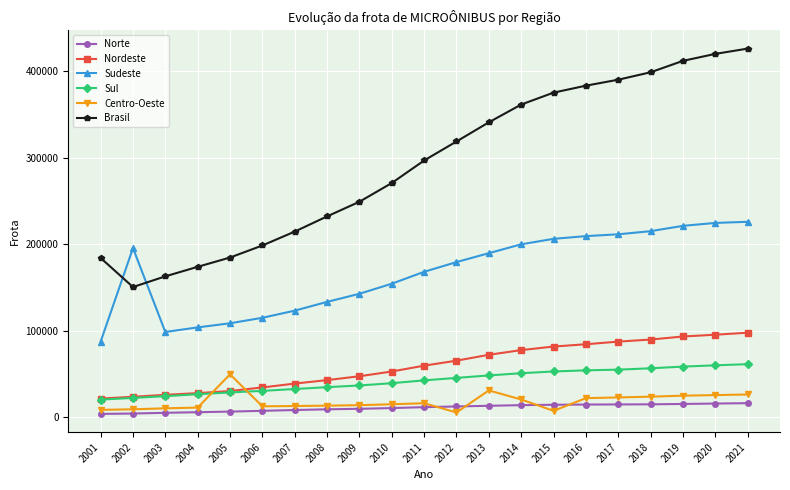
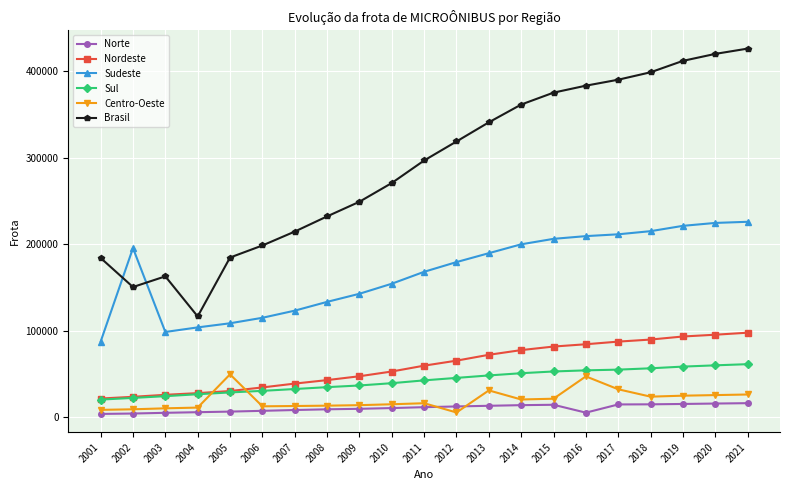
  {
    "Norte": {
      "2001": 0,
      "2002": 0,
      "2003": 0,
      "2004": 10000,
      "2005": 10000,
      "2006": 10000,
      "2007": 10000,
      "2008": 10000,
      "2009": 10000,
      "2010": 10000,
      "2011": 10000,
      "2012": 10000,
      "2013": 10000,
      "2014": 10000,
      "2015": 10000,
-     "2016": 10000,
+     "2016": 0,
      "2017": 10000,
      "2018": 10000,
      "2019": 20000,
      "2020": 20000,
      "2021": 20000
    },
    "Nordeste": {
      "2006": 30000,
      "2007": 40000,
      "2008": 40000,
      "2009": 50000,
      "2010": 50000,
      "2011": 60000,
      "2012": 70000,
      "2013": 70000,
      "2014": 80000,
      "2015": 80000,
      "2016": 80000,
      "2017": 90000,
      "2018": 90000,
      "2019": 90000,
      "2020": 100000,
      "2021": 100000
    },
    "Sudeste": {
      "2001": 90000,
      "2002": 200000,
      "2003": 100000,
      "2004": 100000,
      "2005": 110000,
      "2006": 110000,
      "2007": 120000,
      "2008": 130000,
      "2009": 140000,
      "2010": 150000,
      "2011": 170000,
      "2012": 180000,
      "2013": 190000,
      "2014": 200000,
      "2015": 210000,
      "2016": 210000,
      "2017": 210000,
      "2018": 210000,
      "2019": 220000,
      "2020": 220000,
      "2021": 230000
    },
    "Sul": {
      "2006": 30000,
      "2007": 30000,
      "2008": 30000,
      "2009": 40000,
      "2010": 40000,
      "2011": 40000,
      "2012": 50000,
      "2013": 50000,
      "2014": 50000,
      "2015": 50000,
      "2016": 50000,
      "2017": 50000,
      "2018": 60000,
      "2019": 60000,
      "2020": 60000,
      "2021": 60000
    },
    "Centro-Oeste": {
      "2001": 10000,
      "2002": 10000,
      "2003": 10000,
      "2004": 10000,
      "2005": 50000,
      "2006": 10000,
      "2007": 10000,
      "2008": 10000,
      "2009": 10000,
      "2010": 10000,
      "2011": 20000,
      "2012": 10000,
      "2013": 30000,
      "2014": 20000,
-     "2015": 10000,
-     "2016": 20000,
-     "2017": 20000,
+     "2015": 20000,
+     "2016": 50000,
+     "2017": 30000,
      "2018": 20000,
      "2019": 20000,
      "2020": 30000,
      "2021": 30000
    },
    "Brasil": {
      "2001": 180000,
      "2002": 150000,
      "2003": 160000,
-     "2004": 170000,
+     "2004": 120000,
      "2005": 180000,
      "2006": 200000,
      "2007": 210000,
      "2008": 230000,
      "2009": 250000,
      "2010": 270000,
      "2011": 300000,
      "2012": 320000,
      "2013": 340000,
      "2014": 360000,
      "2015": 380000,
      "2016": 380000,
      "2017": 390000,
      "2018": 400000,
      "2019": 410000,
      "2020": 420000,
      "2021": 430000
    }
  }
